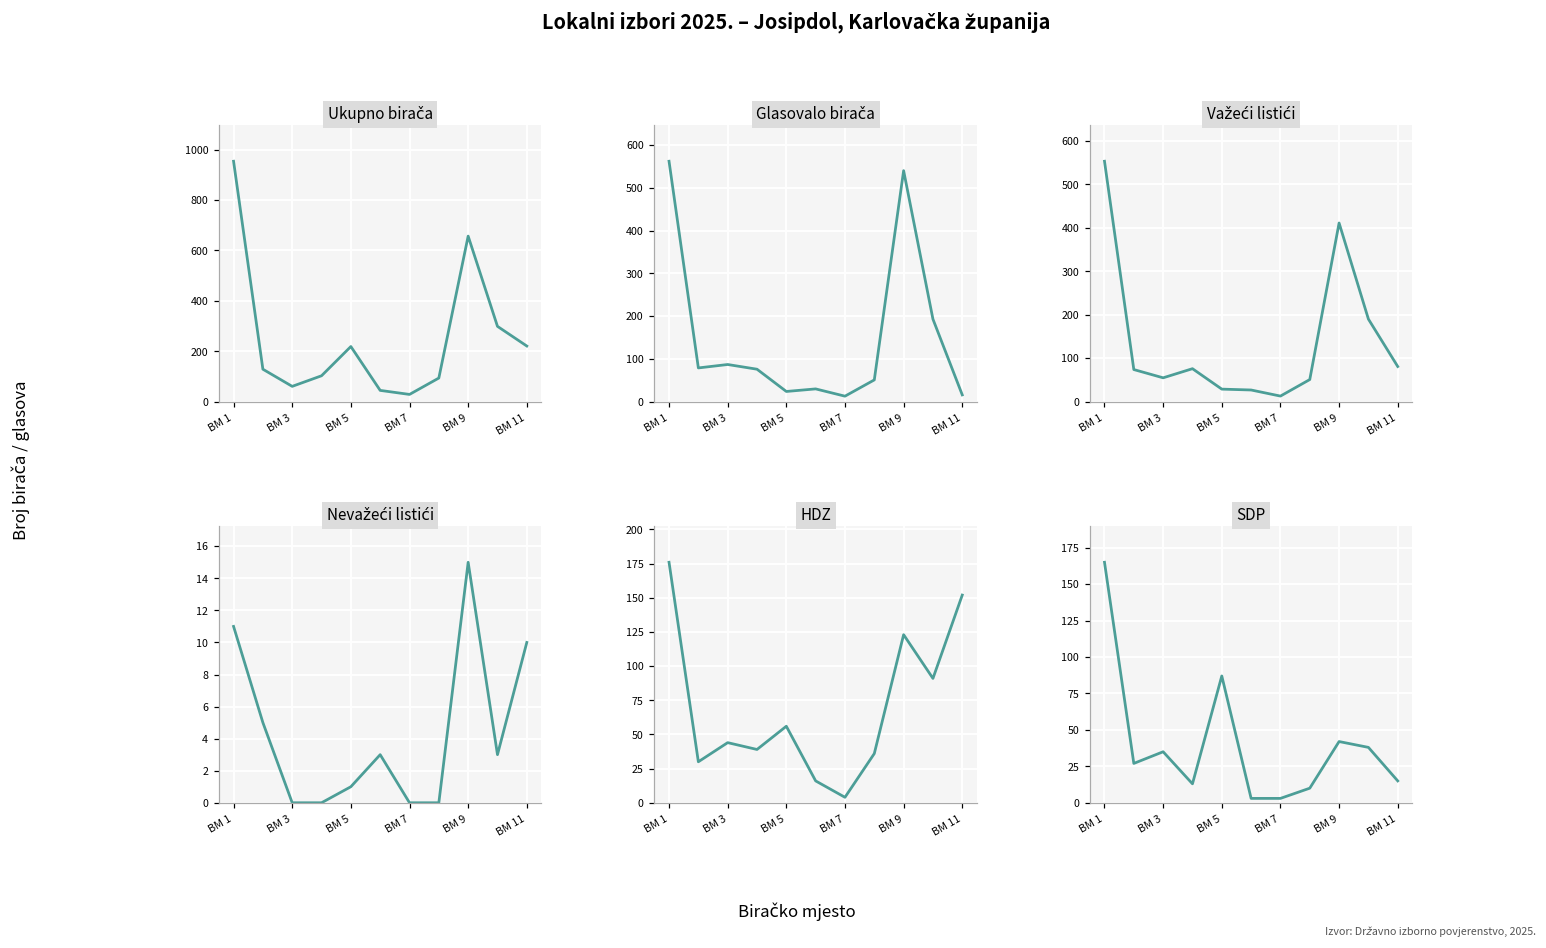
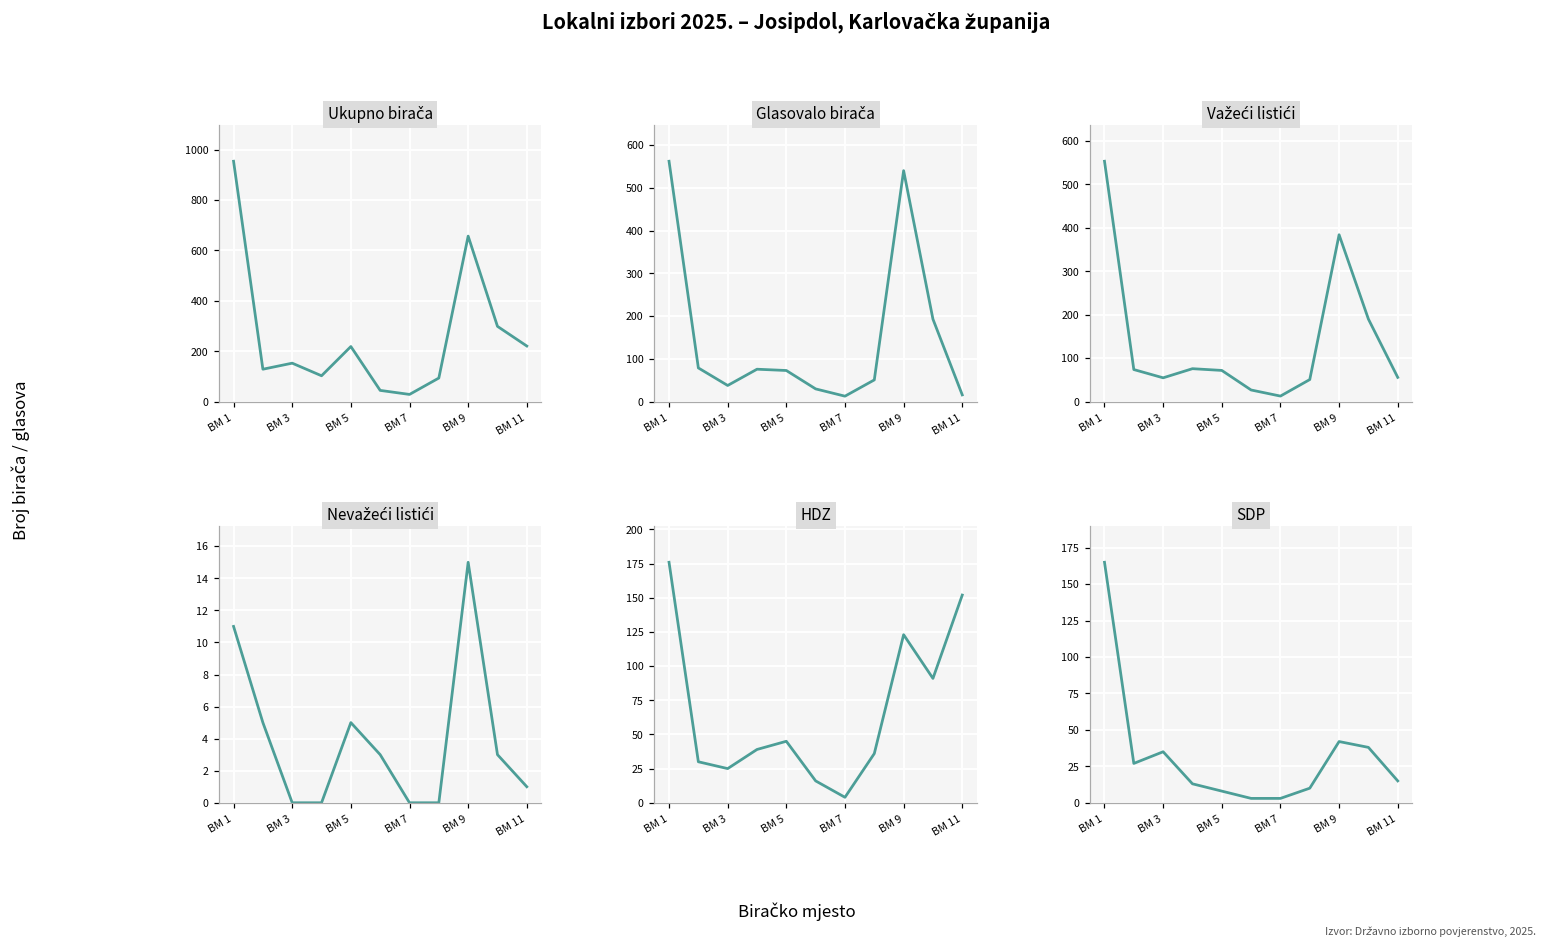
  {
    "Ukupno birača": {
      "BM 1": 950,
-     "BM 3": 60,
+     "BM 3": 150,
      "BM 5": 220,
      "BM 7": 30,
      "BM 9": 660,
      "BM 11": 220
    },
    "Glasovalo birača": {
      "BM 1": 560,
-     "BM 3": 90,
-     "BM 5": 20,
+     "BM 3": 40,
+     "BM 5": 70,
      "BM 7": 10,
      "BM 9": 540,
      "BM 11": 20
    },
    "Važeći listići": {
      "BM 1": 550,
      "BM 3": 60,
-     "BM 5": 30,
+     "BM 5": 70,
      "BM 7": 10,
-     "BM 9": 410,
-     "BM 11": 80
+     "BM 9": 380,
+     "BM 11": 60
    },
    "Nevažeći listići": {
      "BM 1": 11,
      "BM 3": 0,
-     "BM 5": 1,
+     "BM 5": 5,
      "BM 7": 0,
      "BM 9": 15,
-     "BM 11": 10
+     "BM 11": 1
    },
    "HDZ": {
      "BM 1": 176,
-     "BM 3": 44,
-     "BM 5": 56,
+     "BM 3": 25,
+     "BM 5": 45,
      "BM 7": 4,
      "BM 9": 123,
      "BM 11": 152
    },
    "SDP": {
      "BM 1": 165,
      "BM 3": 35,
-     "BM 5": 87,
+     "BM 5": 8,
      "BM 7": 3,
      "BM 9": 42,
      "BM 11": 15
    }
  }
